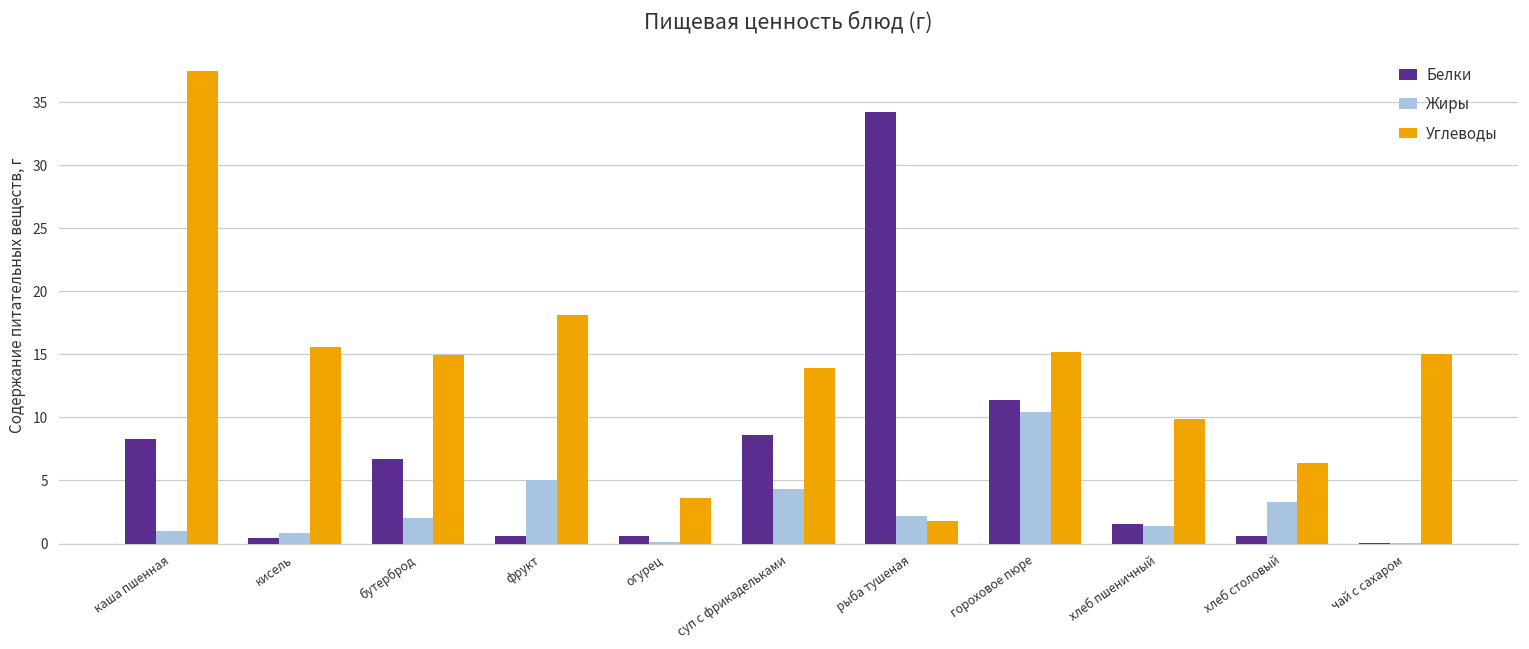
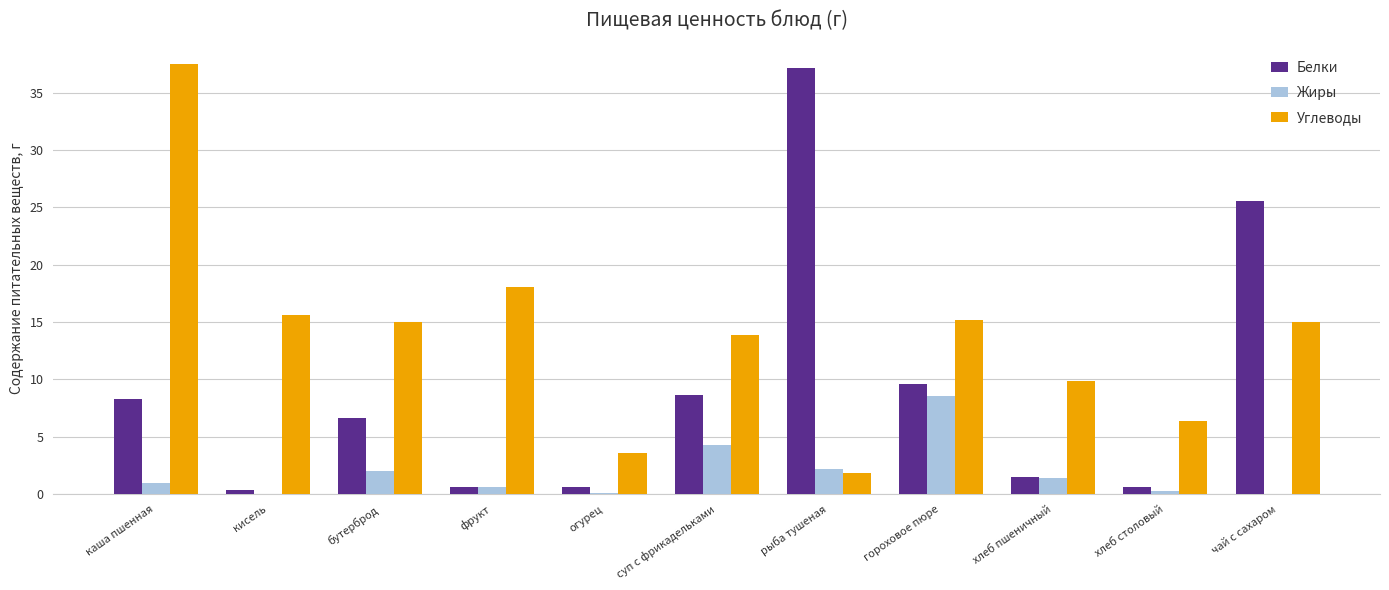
  {
    "Белки": {
      "каша пшенная": 8.3,
      "кисель": 0.4,
      "бутерброд": 6.7,
      "фрукт": 0.6,
      "огурец": 0.6,
      "суп с фрикадельками": 8.6,
-     "рыба тушеная": 34.2,
-     "гороховое пюре": 11.4,
+     "рыба тушеная": 37.2,
+     "гороховое пюре": 9.6,
      "хлеб пшеничный": 1.5,
      "хлеб столовый": 0.6,
-     "чай с сахаром": 0.1
+     "чай с сахаром": 25.6
    },
    "Жиры": {
      "каша пшенная": 1.0,
-     "кисель": 0.8,
+     "кисель": 0.0,
      "бутерброд": 2.0,
-     "фрукт": 5.0,
+     "фрукт": 0.6,
      "суп с фрикадельками": 4.3,
      "рыба тушеная": 2.2,
-     "гороховое пюре": 10.4,
+     "гороховое пюре": 8.6,
      "хлеб пшеничный": 1.4,
-     "хлеб столовый": 3.3
+     "хлеб столовый": 0.2
    },
    "Углеводы": {
      "каша пшенная": 37.5,
      "кисель": 15.6,
      "бутерброд": 15.0,
      "фрукт": 18.1,
      "огурец": 3.6,
      "суп с фрикадельками": 13.9,
      "рыба тушеная": 1.8,
      "гороховое пюре": 15.2,
      "хлеб пшеничный": 9.8,
      "хлеб столовый": 6.4,
      "чай с сахаром": 15.0
    }
  }
